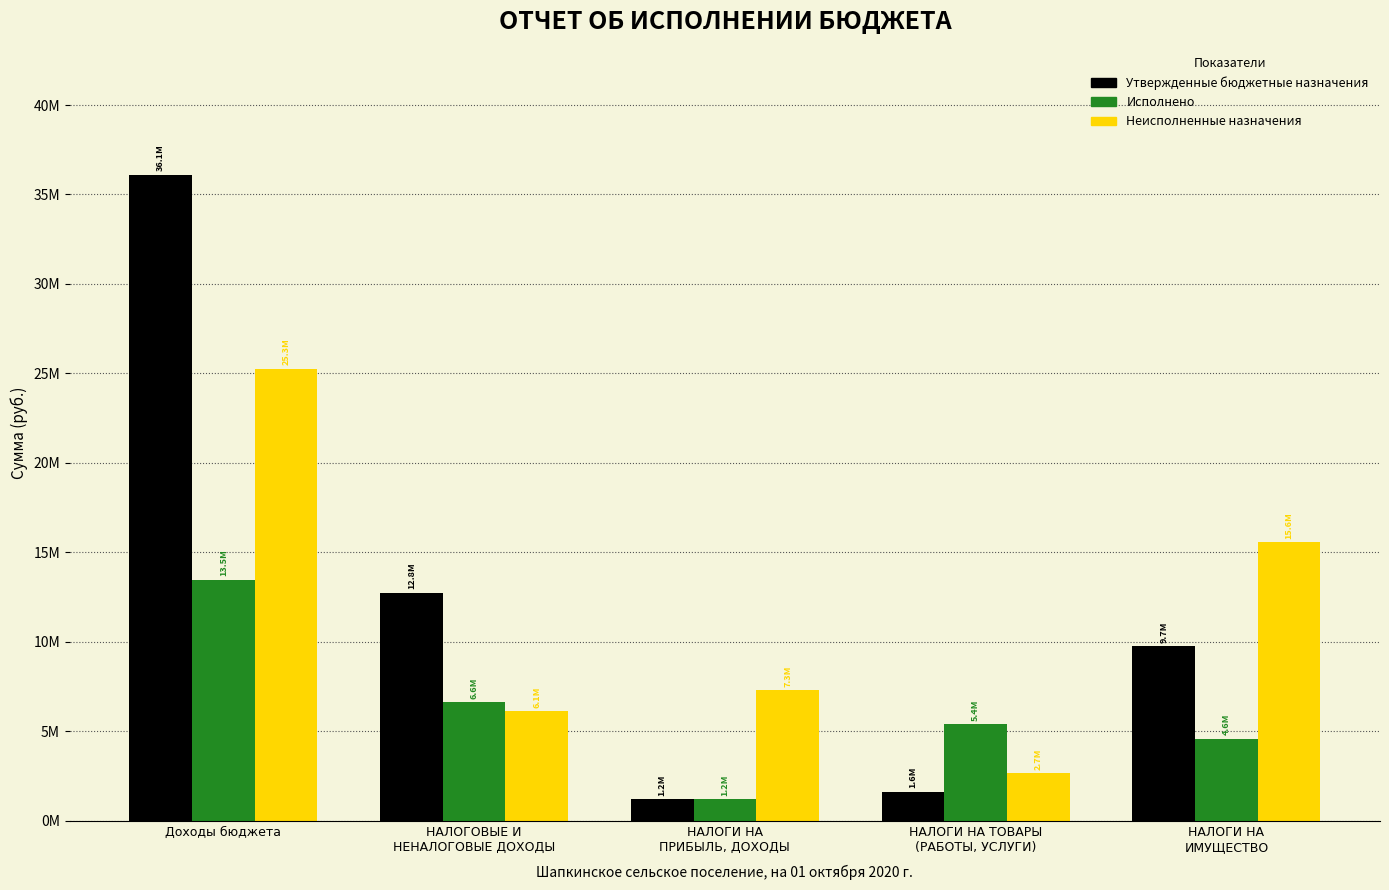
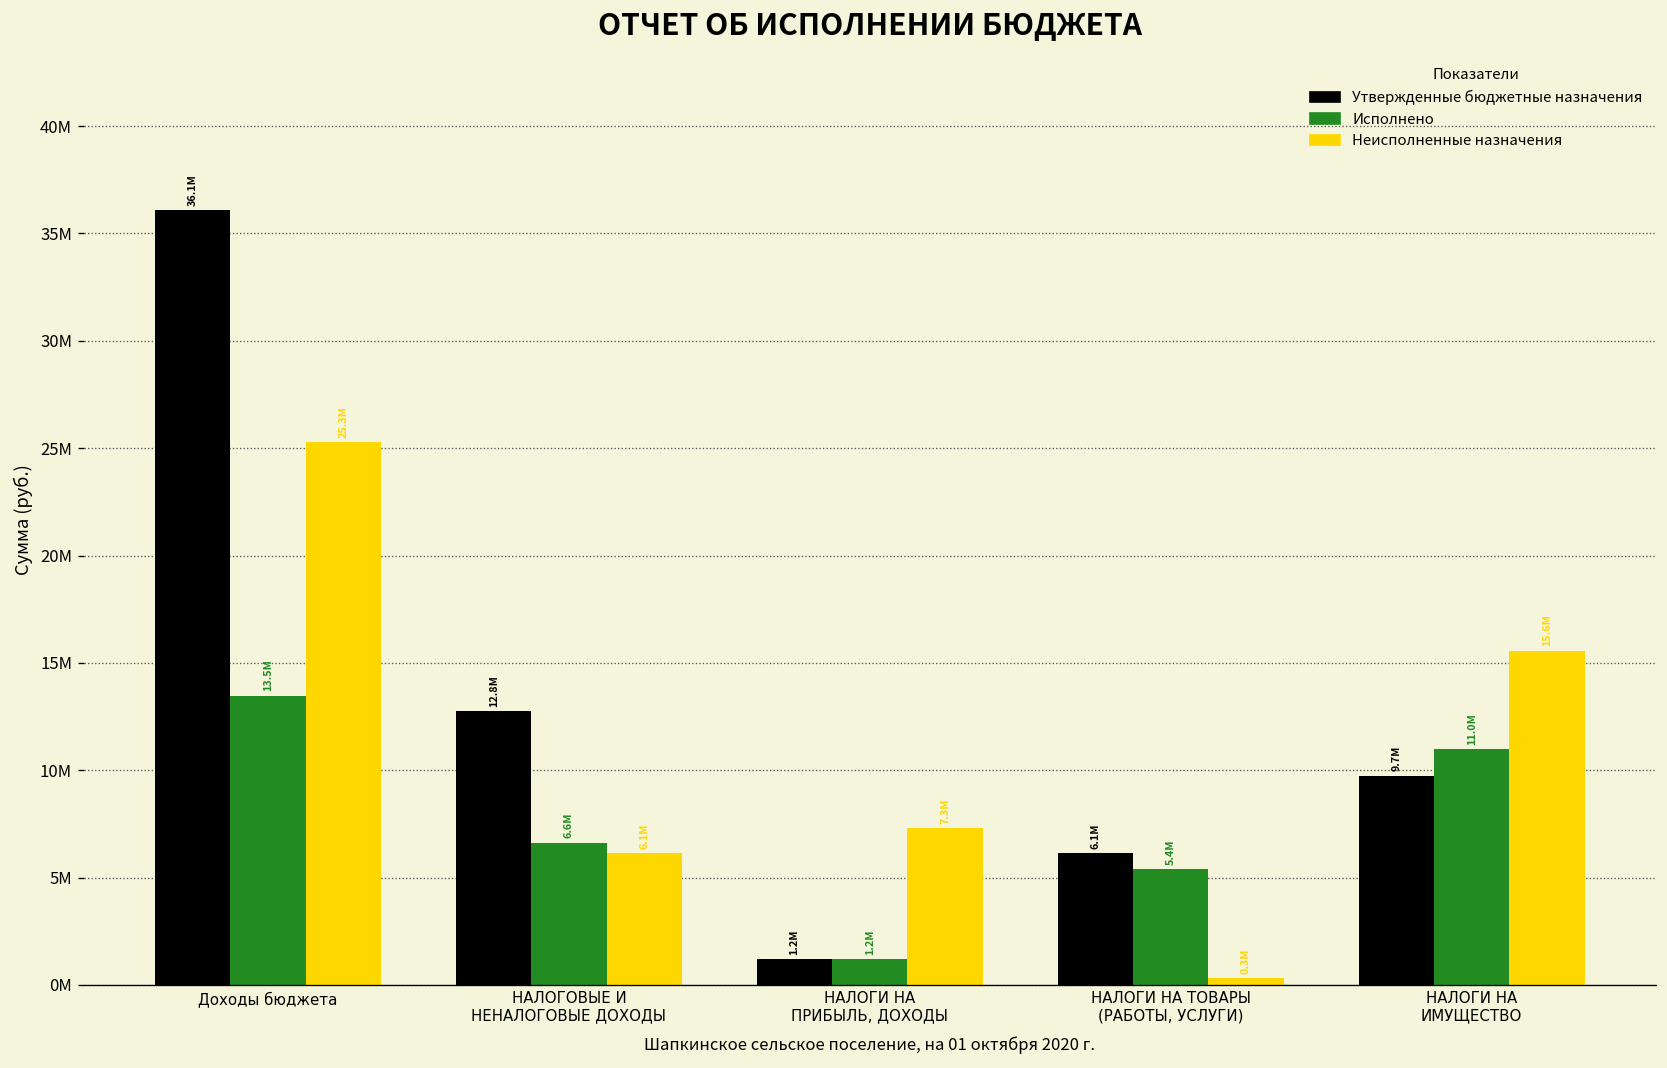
  {
    "Утвержденные бюджетные назначения": {
      "Доходы бюджета": "36.1M",
      "НАЛОГОВЫЕ И НЕНАЛОГОВЫЕ ДОХОДЫ": "12.8M",
      "НАЛОГИ НА ПРИБЫЛЬ, ДОХОДЫ": "1.2M",
-     "НАЛОГИ НА ТОВАРЫ (РАБОТЫ, УСЛУГИ)": "1.6M",
+     "НАЛОГИ НА ТОВАРЫ (РАБОТЫ, УСЛУГИ)": "6.1M",
      "НАЛОГИ НА ИМУЩЕСТВО": "9.7M"
    },
    "Исполнено": {
      "Доходы бюджета": "13.5M",
      "НАЛОГОВЫЕ И НЕНАЛОГОВЫЕ ДОХОДЫ": "6.6M",
      "НАЛОГИ НА ПРИБЫЛЬ, ДОХОДЫ": "1.2M",
      "НАЛОГИ НА ТОВАРЫ (РАБОТЫ, УСЛУГИ)": "5.4M",
-     "НАЛОГИ НА ИМУЩЕСТВО": "4.6M"
+     "НАЛОГИ НА ИМУЩЕСТВО": "11.0M"
    },
    "Неисполненные назначения": {
      "Доходы бюджета": "25.3M",
      "НАЛОГОВЫЕ И НЕНАЛОГОВЫЕ ДОХОДЫ": "6.1M",
      "НАЛОГИ НА ПРИБЫЛЬ, ДОХОДЫ": "7.3M",
-     "НАЛОГИ НА ТОВАРЫ (РАБОТЫ, УСЛУГИ)": "2.7M",
+     "НАЛОГИ НА ТОВАРЫ (РАБОТЫ, УСЛУГИ)": "0.3M",
      "НАЛОГИ НА ИМУЩЕСТВО": "15.6M"
    }
  }
